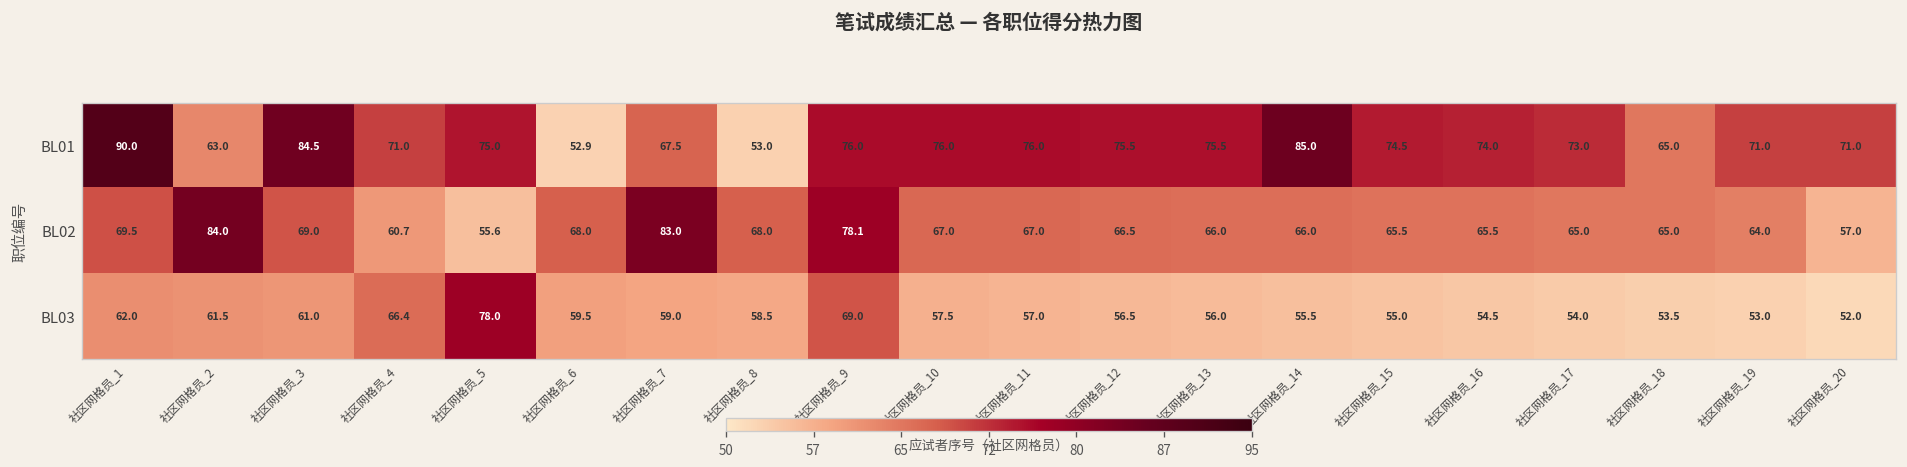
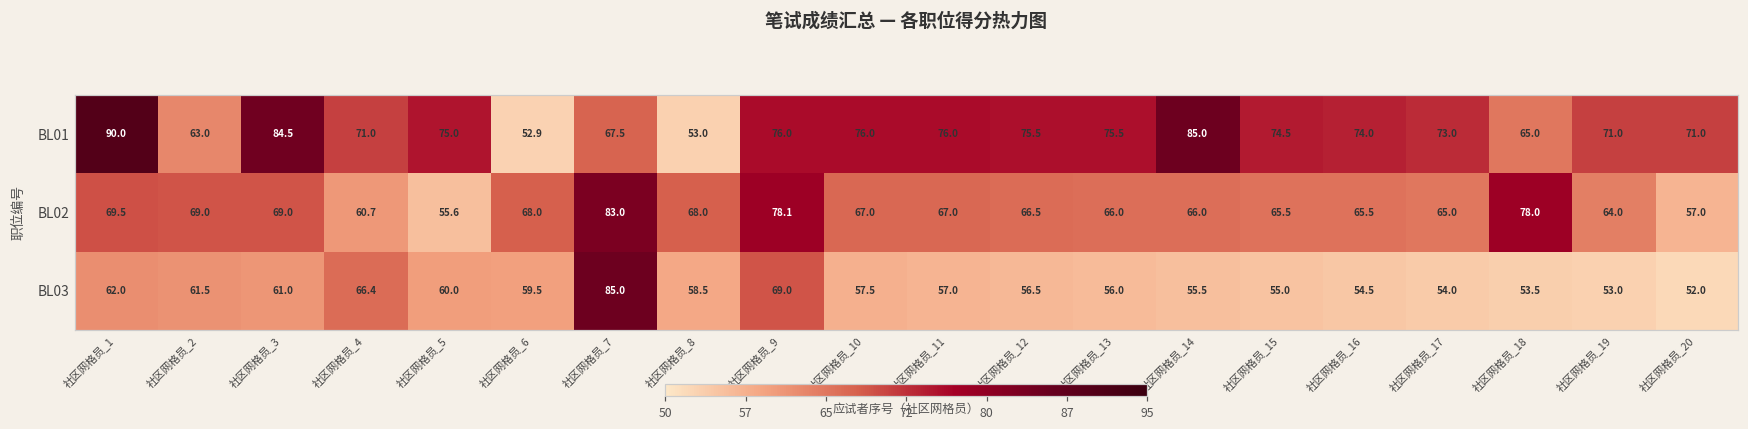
  {
    "BL01": {
      "社区网格员_1": 90.0,
      "社区网格员_2": 63.0,
      "社区网格员_3": 84.5,
      "社区网格员_4": 71.0,
      "社区网格员_5": 75.0,
      "社区网格员_6": 52.9,
      "社区网格员_7": 67.5,
      "社区网格员_8": 53.0,
      "社区网格员_9": 76.0,
      "社区网格员_10": 76.0,
      "社区网格员_11": 76.0,
      "社区网格员_12": 75.5,
      "社区网格员_13": 75.5,
      "社区网格员_14": 85.0,
      "社区网格员_15": 74.5,
      "社区网格员_16": 74.0,
      "社区网格员_17": 73.0,
      "社区网格员_18": 65.0,
      "社区网格员_19": 71.0,
      "社区网格员_20": 71.0
    },
    "BL02": {
      "社区网格员_1": 69.5,
-     "社区网格员_2": 84.0,
+     "社区网格员_2": 69.0,
      "社区网格员_3": 69.0,
      "社区网格员_4": 60.7,
      "社区网格员_5": 55.6,
      "社区网格员_6": 68.0,
      "社区网格员_7": 83.0,
      "社区网格员_8": 68.0,
      "社区网格员_9": 78.1,
      "社区网格员_10": 67.0,
      "社区网格员_11": 67.0,
      "社区网格员_12": 66.5,
      "社区网格员_13": 66.0,
      "社区网格员_14": 66.0,
      "社区网格员_15": 65.5,
      "社区网格员_16": 65.5,
      "社区网格员_17": 65.0,
-     "社区网格员_18": 65.0,
+     "社区网格员_18": 78.0,
      "社区网格员_19": 64.0,
      "社区网格员_20": 57.0
    },
    "BL03": {
      "社区网格员_1": 62.0,
      "社区网格员_2": 61.5,
      "社区网格员_3": 61.0,
      "社区网格员_4": 66.4,
-     "社区网格员_5": 78.0,
+     "社区网格员_5": 60.0,
      "社区网格员_6": 59.5,
-     "社区网格员_7": 59.0,
+     "社区网格员_7": 85.0,
      "社区网格员_8": 58.5,
      "社区网格员_9": 69.0,
      "社区网格员_10": 57.5,
      "社区网格员_11": 57.0,
      "社区网格员_12": 56.5,
      "社区网格员_13": 56.0,
      "社区网格员_14": 55.5,
      "社区网格员_15": 55.0,
      "社区网格员_16": 54.5,
      "社区网格员_17": 54.0,
      "社区网格员_18": 53.5,
      "社区网格员_19": 53.0,
      "社区网格员_20": 52.0
    }
  }
